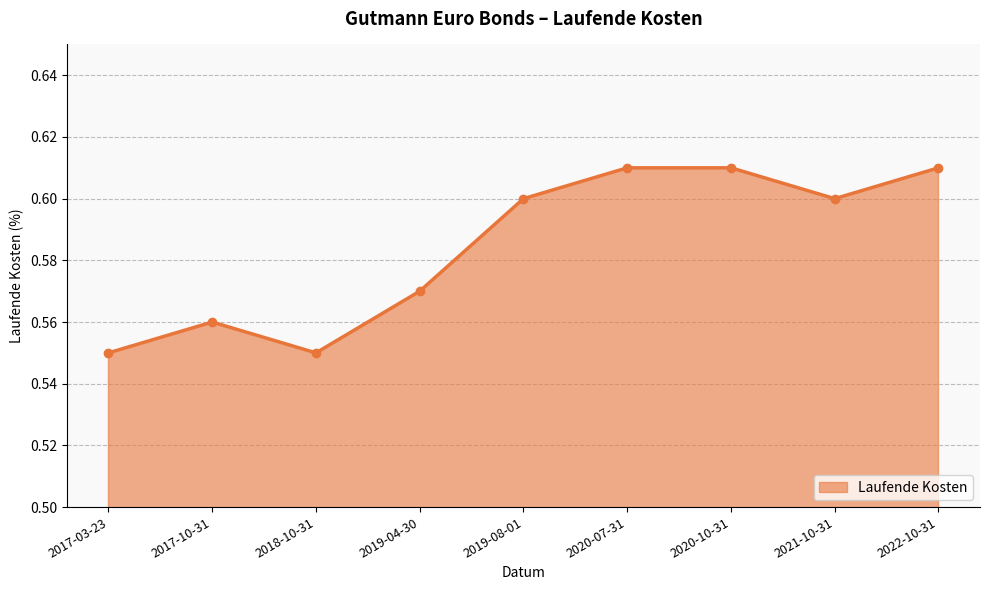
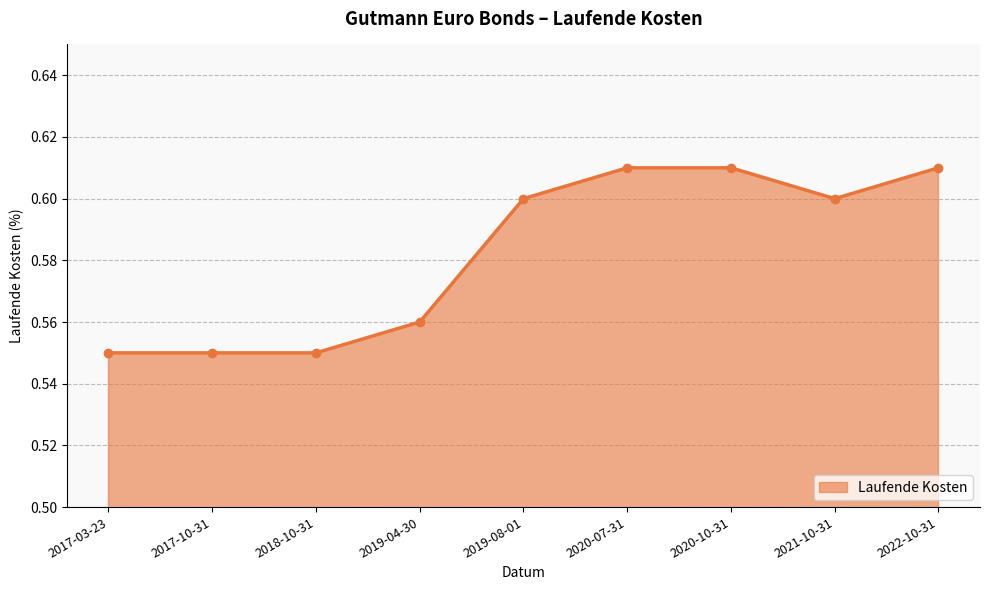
  {
    "2017-03-23": 0.55,
-   "2017-10-31": 0.56,
+   "2017-10-31": 0.55,
    "2018-10-31": 0.55,
-   "2019-04-30": 0.57,
+   "2019-04-30": 0.56,
    "2019-08-01": 0.60,
    "2020-07-31": 0.61,
    "2020-10-31": 0.61,
    "2021-10-31": 0.60,
    "2022-10-31": 0.61
  }
